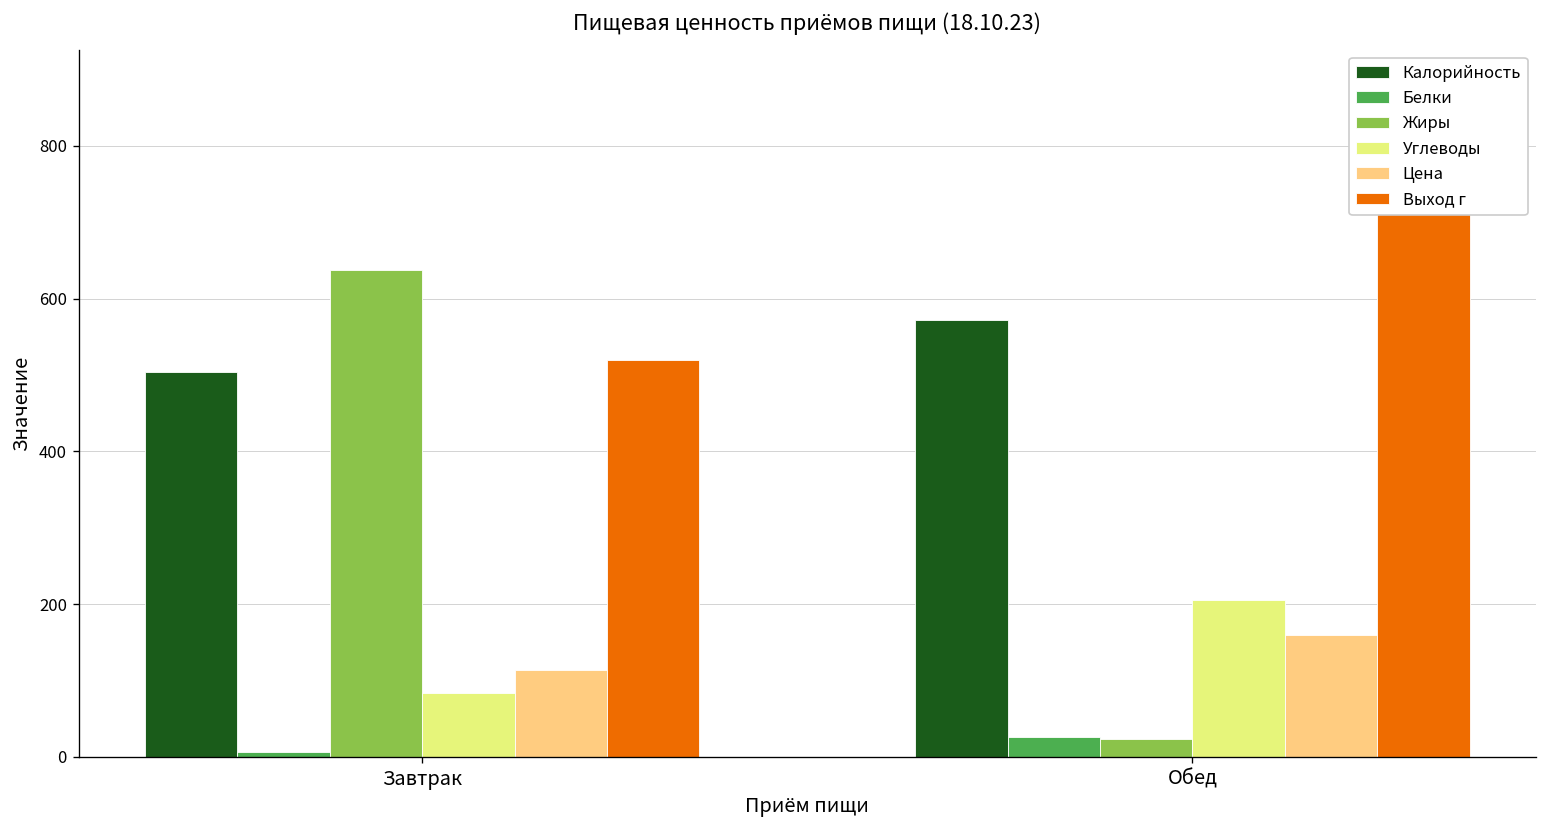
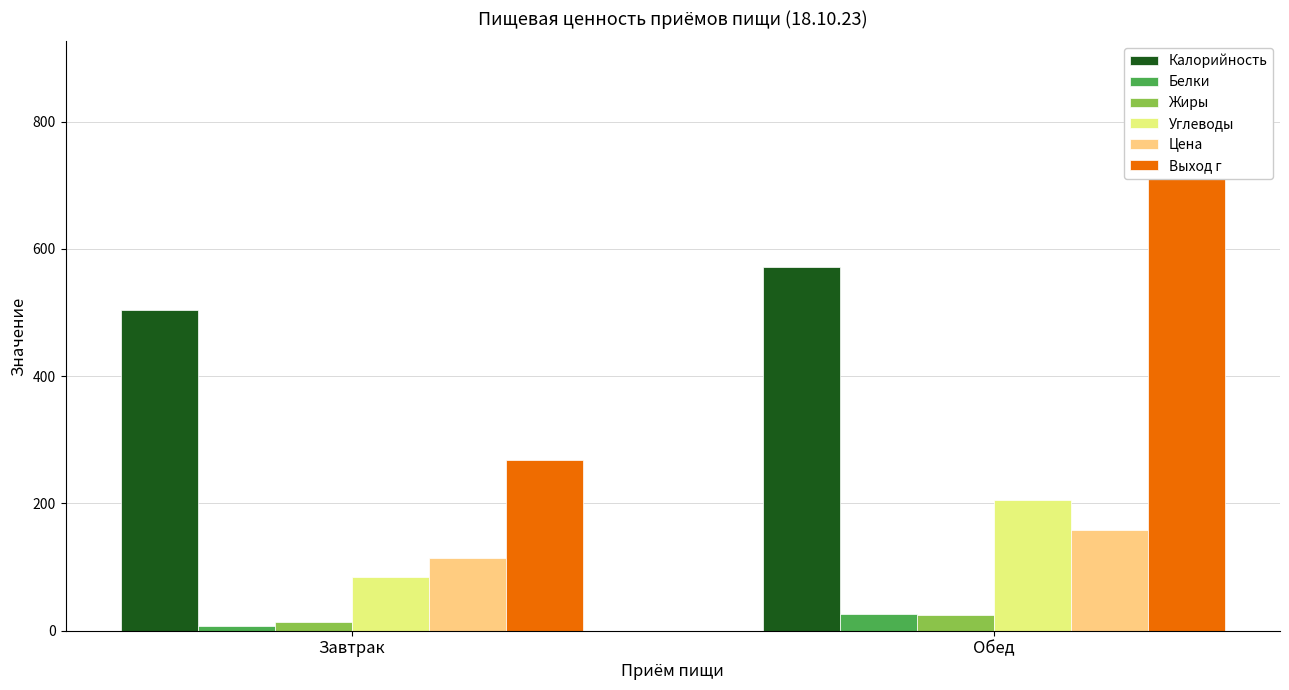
  {
    "Калорийность": {
      "Завтрак": 500,
      "Обед": 570
    },
    "Белки": {
      "Завтрак": 10,
      "Обед": 30
    },
    "Жиры": {
-     "Завтрак": 640,
+     "Завтрак": 10,
      "Обед": 20
    },
    "Выход г": {
-     "Завтрак": 520
+     "Завтрак": 270
    }
  }
